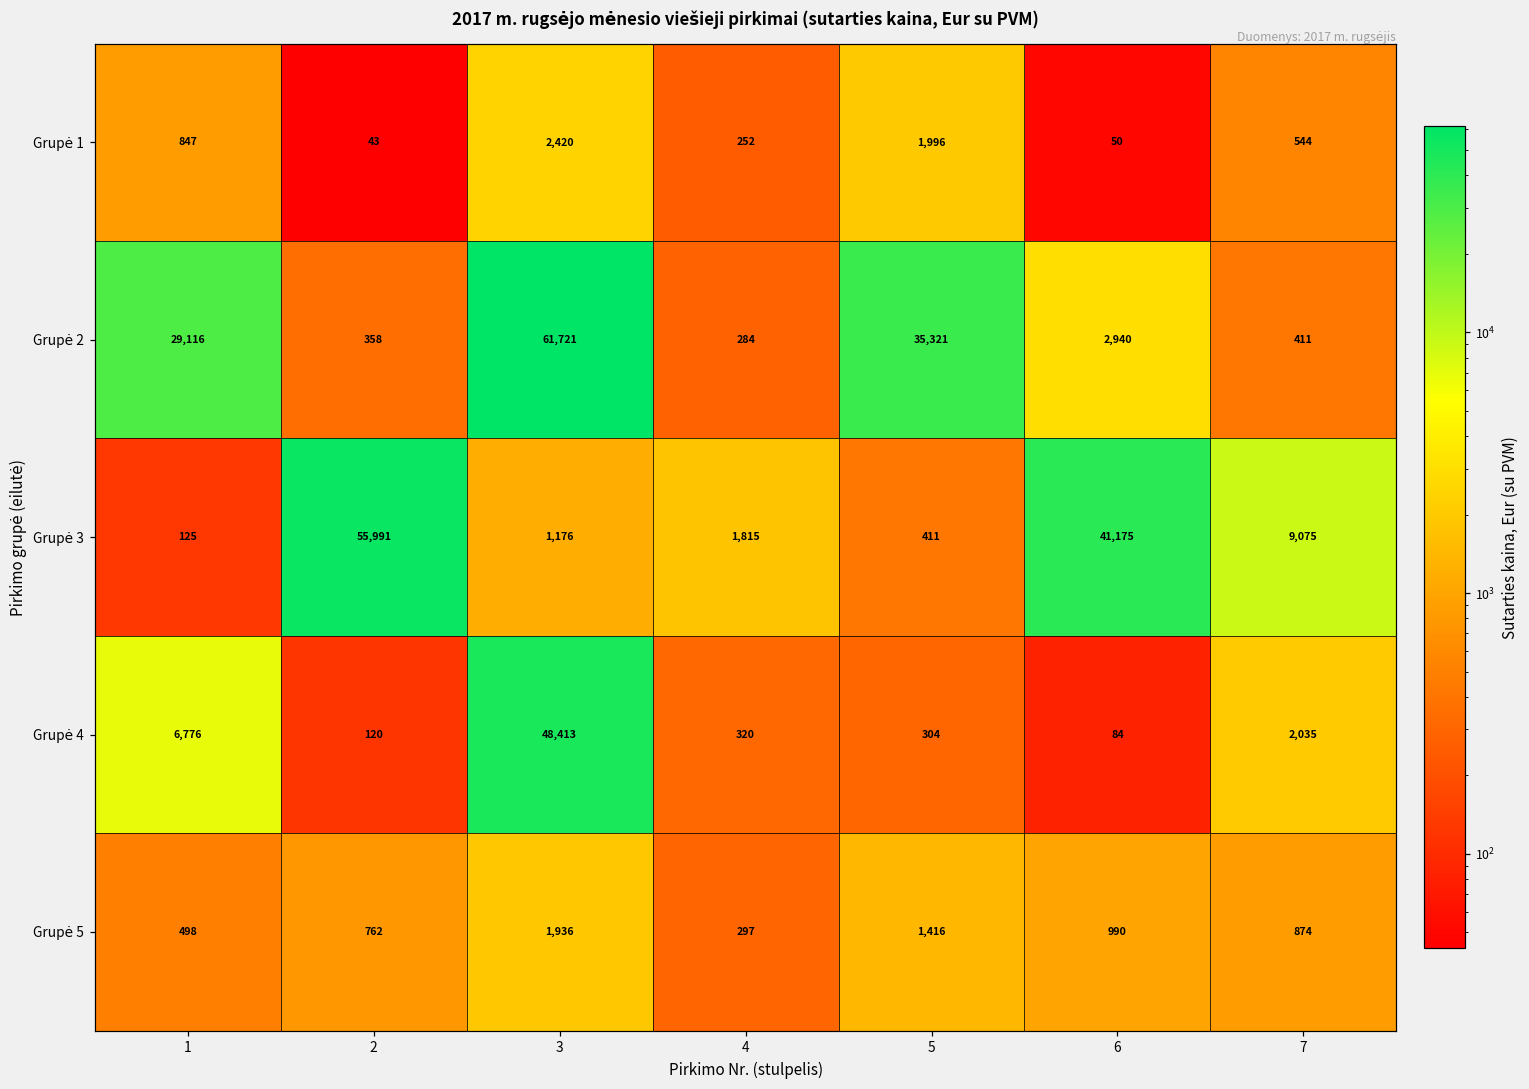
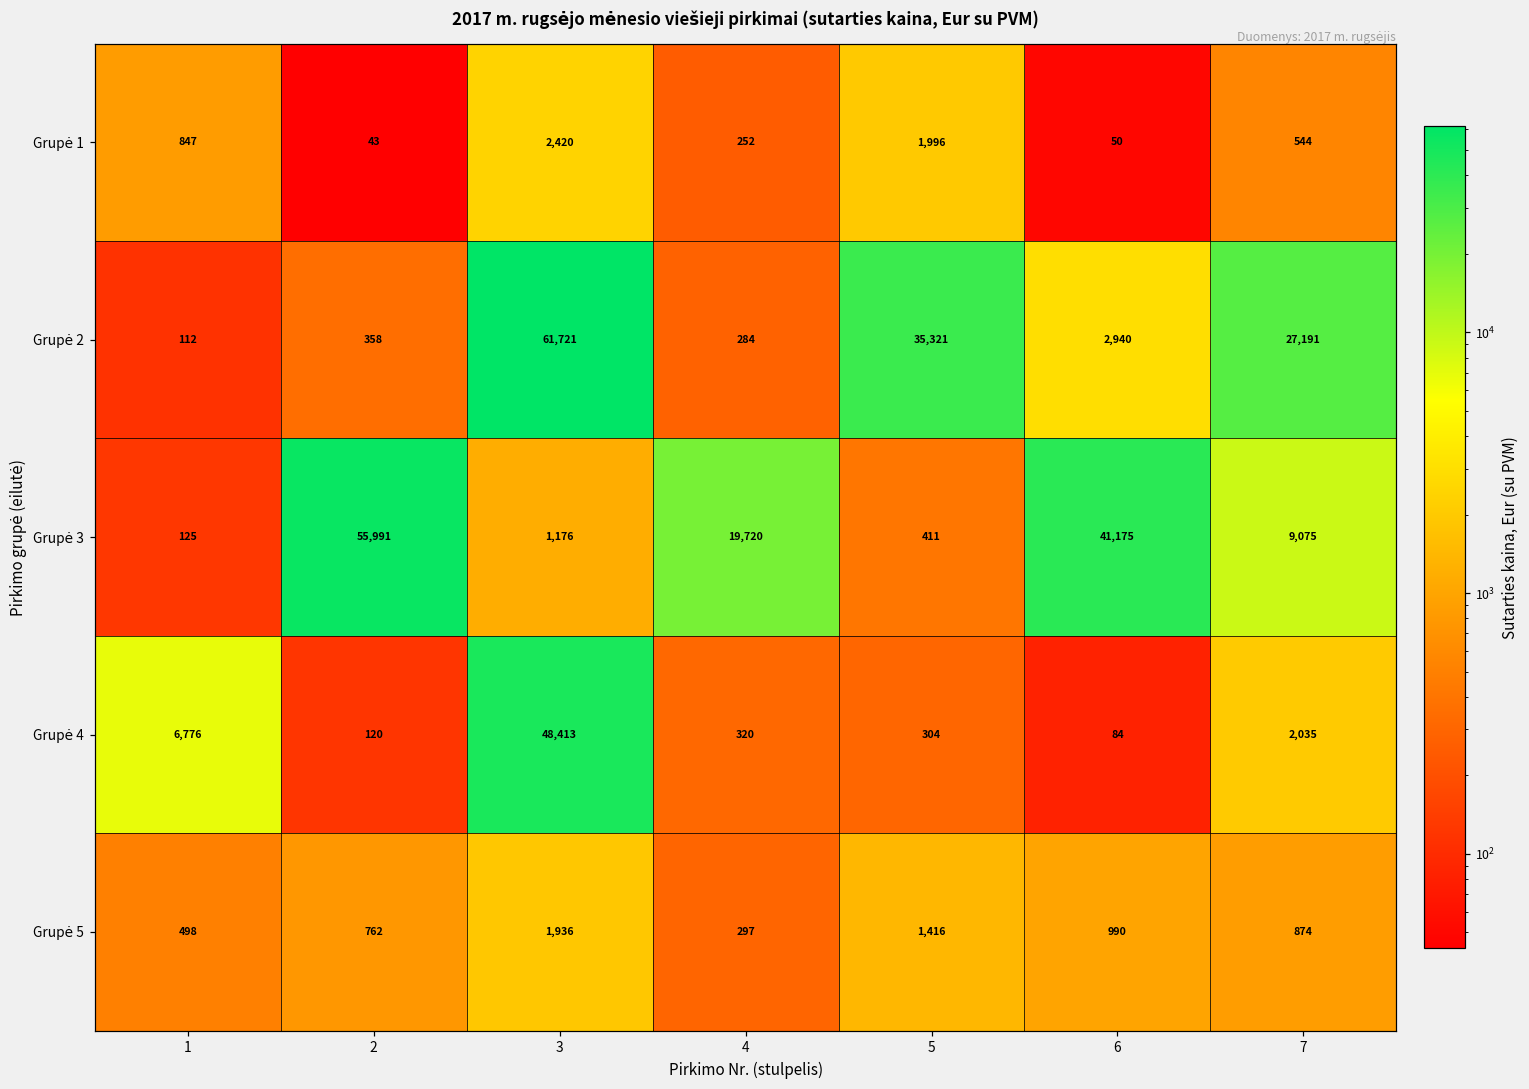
  {
    "Grupė 1": {
      "1": "847",
      "2": "43",
      "3": "2,420",
      "4": "252",
      "5": "1,996",
      "6": "50",
      "7": "544"
    },
    "Grupė 2": {
-     "1": "29,116",
+     "1": "112",
      "2": "358",
      "3": "61,721",
      "4": "284",
      "5": "35,321",
      "6": "2,940",
-     "7": "411"
+     "7": "27,191"
    },
    "Grupė 3": {
      "1": "125",
      "2": "55,991",
      "3": "1,176",
-     "4": "1,815",
+     "4": "19,720",
      "5": "411",
      "6": "41,175",
      "7": "9,075"
    },
    "Grupė 4": {
      "1": "6,776",
      "2": "120",
      "3": "48,413",
      "4": "320",
      "5": "304",
      "6": "84",
      "7": "2,035"
    },
    "Grupė 5": {
      "1": "498",
      "2": "762",
      "3": "1,936",
      "4": "297",
      "5": "1,416",
      "6": "990",
      "7": "874"
    }
  }
